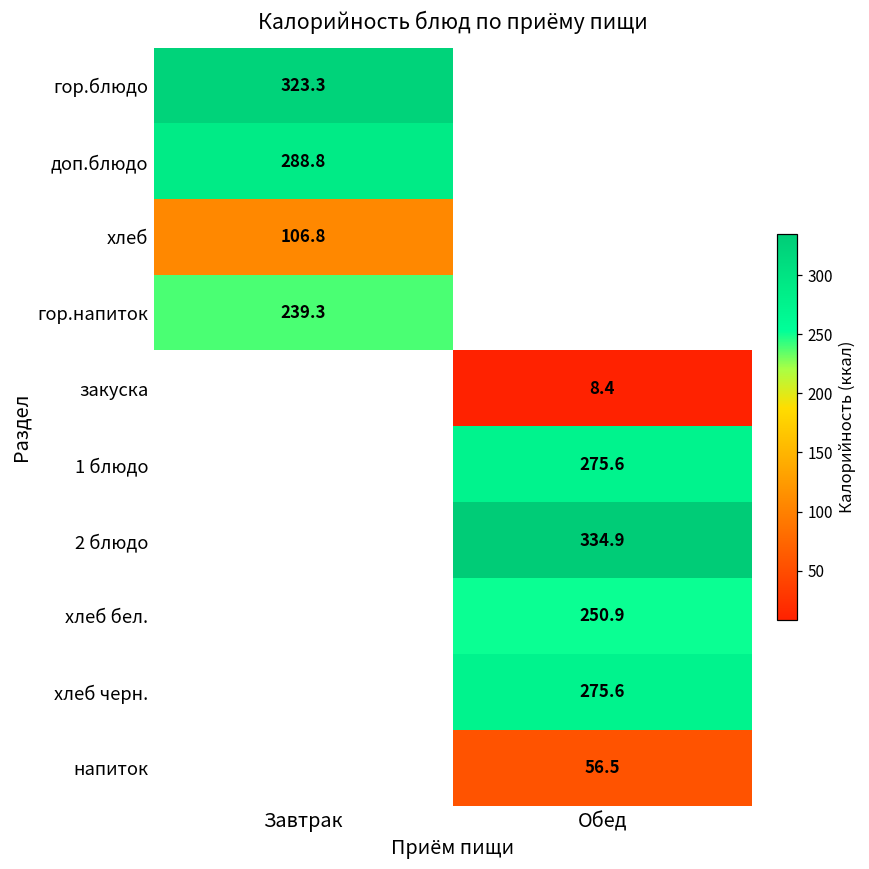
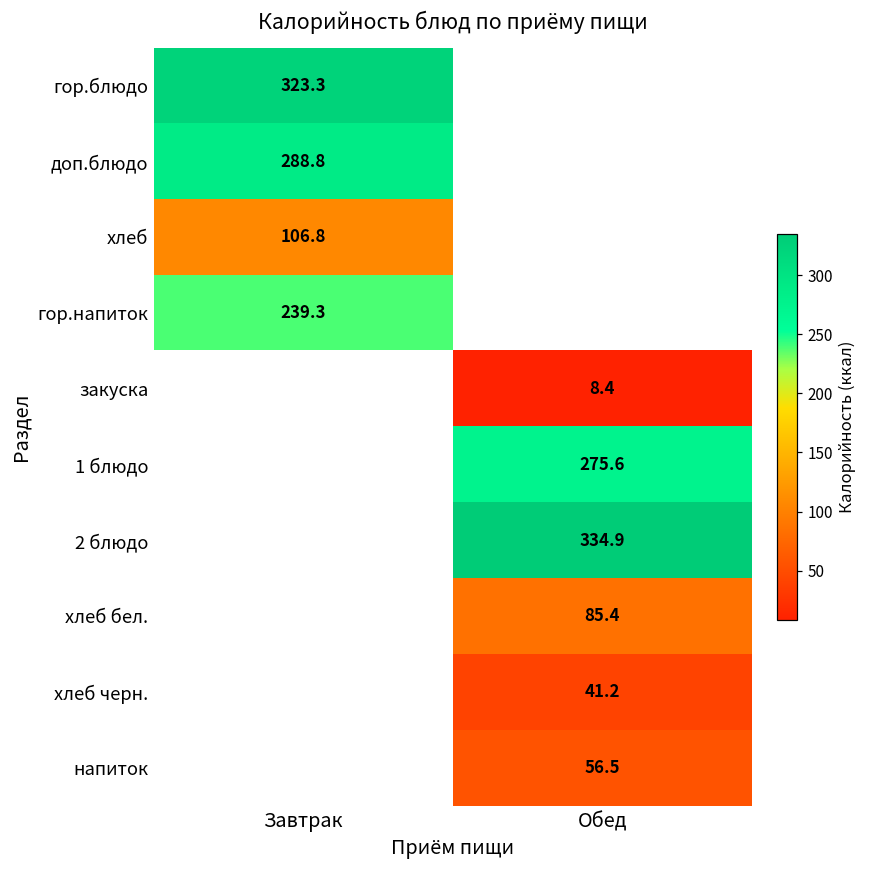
  {
    "гор.блюдо": {
      "Завтрак": 323.3
    },
    "доп.блюдо": {
      "Завтрак": 288.8
    },
    "хлеб": {
      "Завтрак": 106.8
    },
    "гор.напиток": {
      "Завтрак": 239.3
    },
    "закуска": {
      "Обед": 8.4
    },
    "1 блюдо": {
      "Обед": 275.6
    },
    "2 блюдо": {
      "Обед": 334.9
    },
    "хлеб бел.": {
-     "Обед": 250.9
+     "Обед": 85.4
    },
    "хлеб черн.": {
-     "Обед": 275.6
+     "Обед": 41.2
    },
    "напиток": {
      "Обед": 56.5
    }
  }
